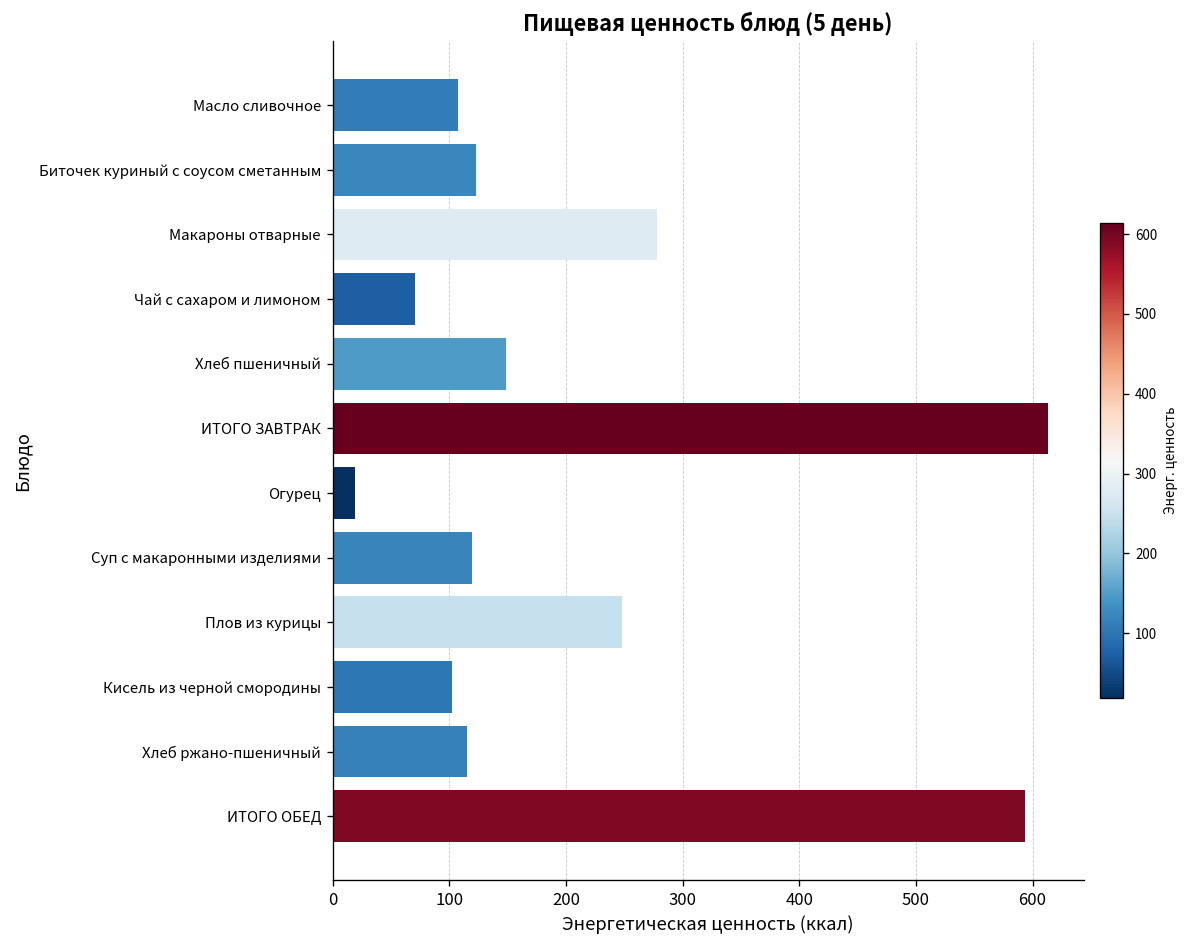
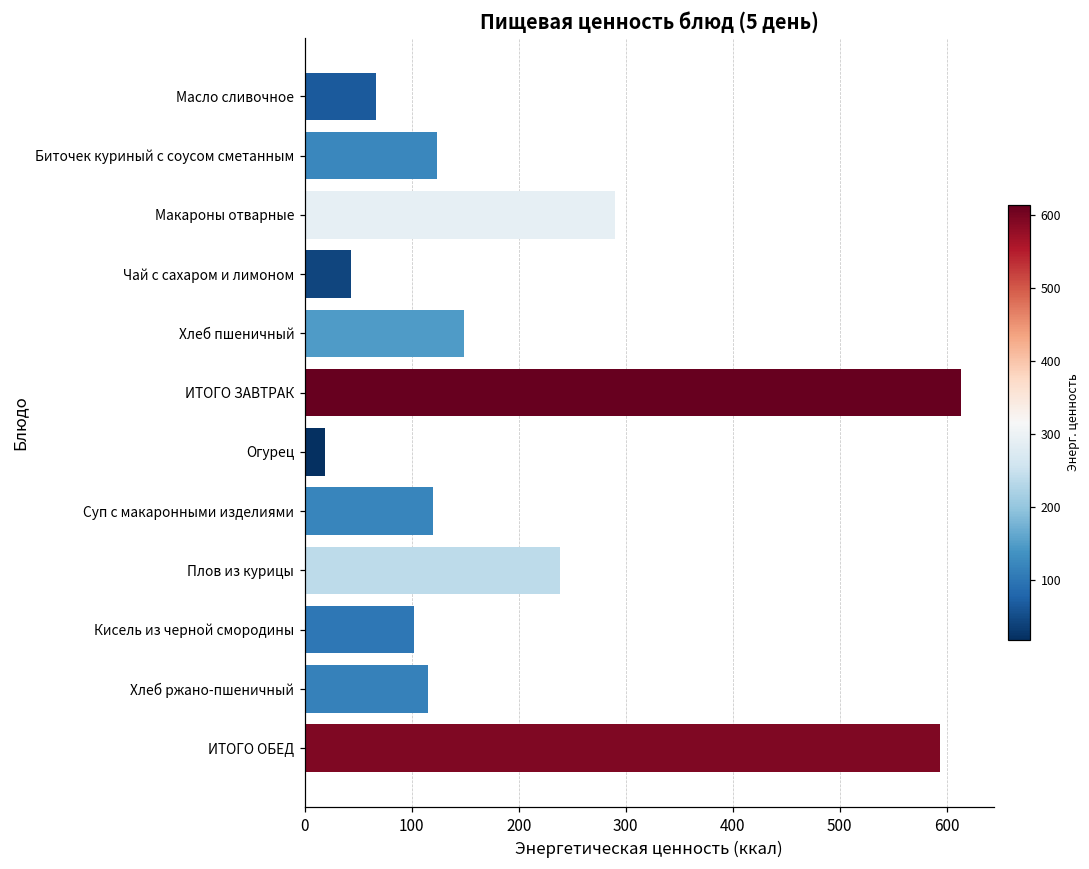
  {
-   "Масло сливочное": 110,
+   "Масло сливочное": 70,
    "Биточек куриный с соусом сметанным": 120,
-   "Макароны отварные": 280,
-   "Чай с сахаром и лимоном": 70,
+   "Макароны отварные": 290,
+   "Чай с сахаром и лимоном": 40,
    "Хлеб пшеничный": 150,
    "ИТОГО ЗАВТРАК": 610,
    "Огурец": 20,
    "Суп с макаронными изделиями": 120,
-   "Плов из курицы": 250,
+   "Плов из курицы": 240,
    "Кисель из черной смородины": 100,
    "Хлеб ржано-пшеничный": 110,
    "ИТОГО ОБЕД": 590
  }
